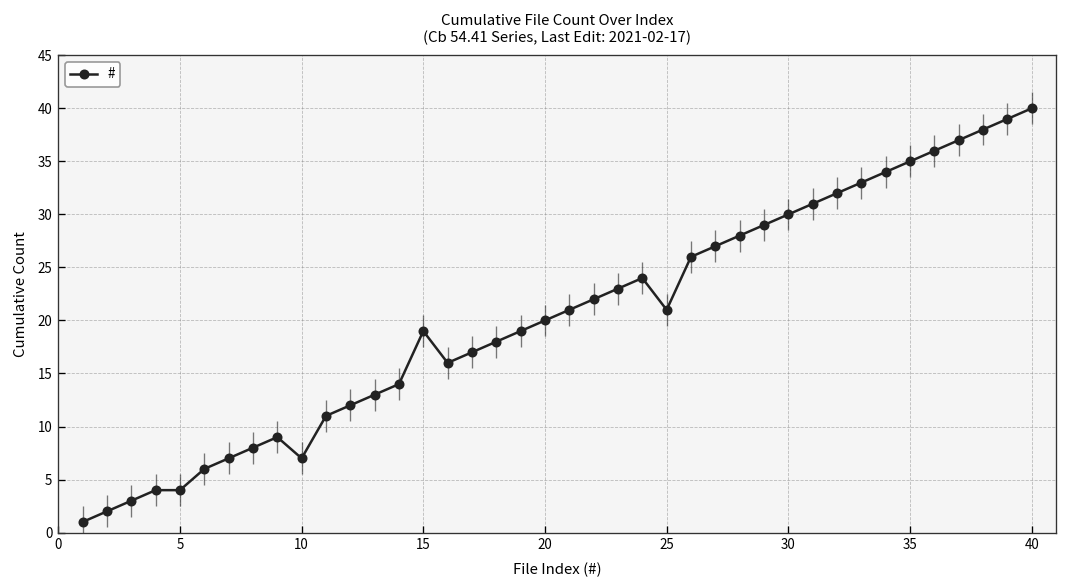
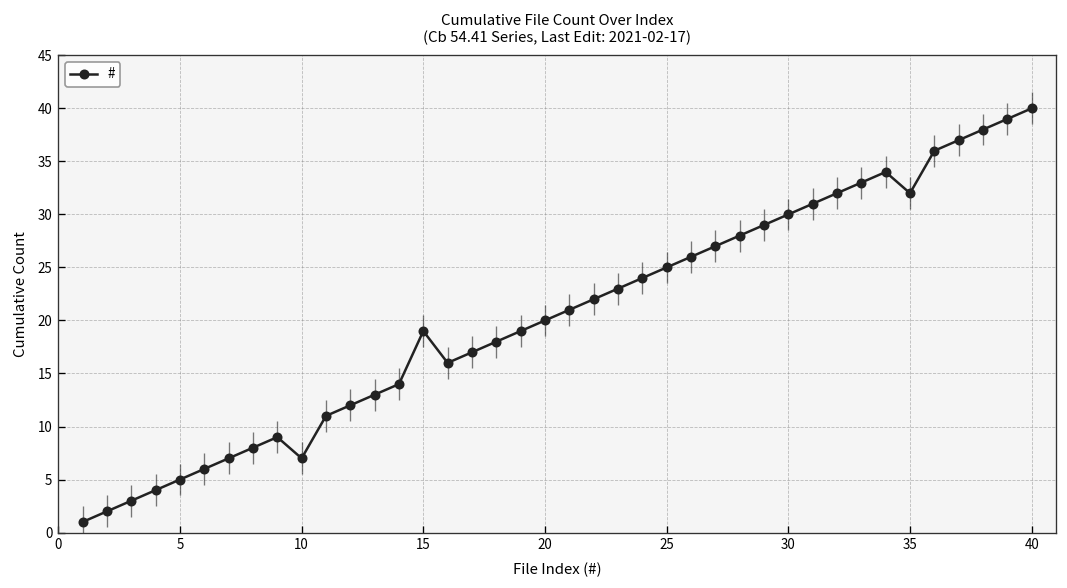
  {
-   "5": 4,
+   "5": 5,
    "10": 7,
    "15": 19,
    "20": 20,
-   "25": 21,
+   "25": 25,
    "30": 30,
-   "35": 35,
+   "35": 32,
    "40": 40
  }
